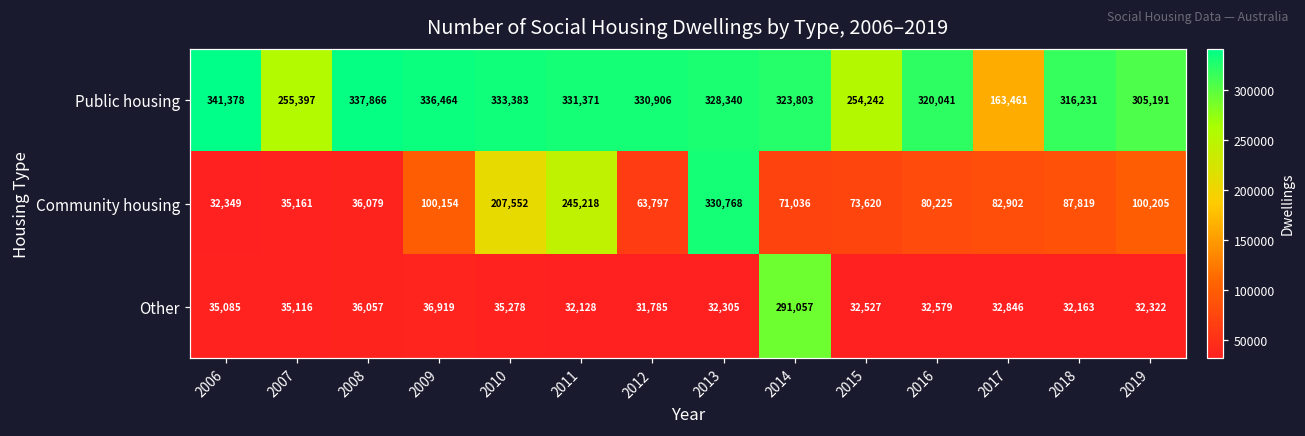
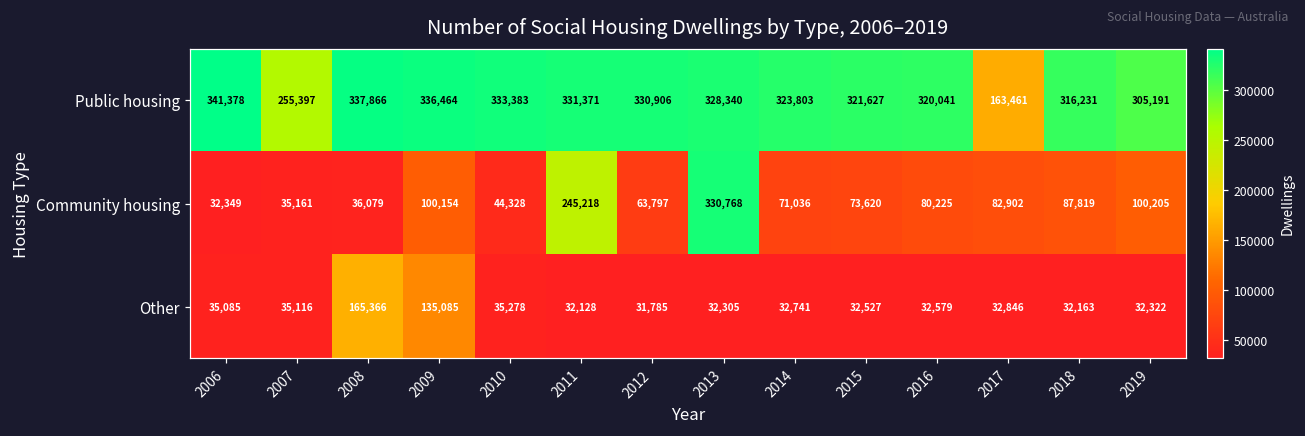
  {
    "Public housing": {
      "2006": "341,378",
      "2007": "255,397",
      "2008": "337,866",
      "2009": "336,464",
      "2010": "333,383",
      "2011": "331,371",
      "2012": "330,906",
      "2013": "328,340",
      "2014": "323,803",
-     "2015": "254,242",
+     "2015": "321,627",
      "2016": "320,041",
      "2017": "163,461",
      "2018": "316,231",
      "2019": "305,191"
    },
    "Community housing": {
      "2006": "32,349",
      "2007": "35,161",
      "2008": "36,079",
      "2009": "100,154",
-     "2010": "207,552",
+     "2010": "44,328",
      "2011": "245,218",
      "2012": "63,797",
      "2013": "330,768",
      "2014": "71,036",
      "2015": "73,620",
      "2016": "80,225",
      "2017": "82,902",
      "2018": "87,819",
      "2019": "100,205"
    },
    "Other": {
      "2006": "35,085",
      "2007": "35,116",
-     "2008": "36,057",
-     "2009": "36,919",
+     "2008": "165,366",
+     "2009": "135,085",
      "2010": "35,278",
      "2011": "32,128",
      "2012": "31,785",
      "2013": "32,305",
-     "2014": "291,057",
+     "2014": "32,741",
      "2015": "32,527",
      "2016": "32,579",
      "2017": "32,846",
      "2018": "32,163",
      "2019": "32,322"
    }
  }
